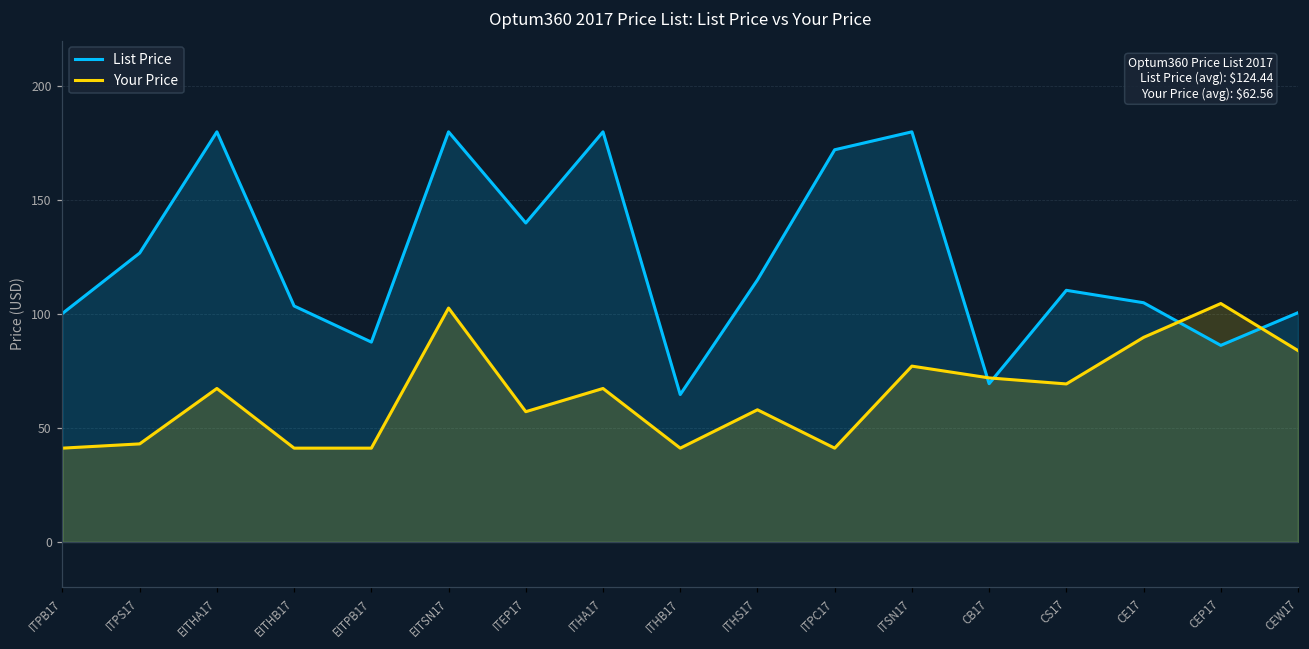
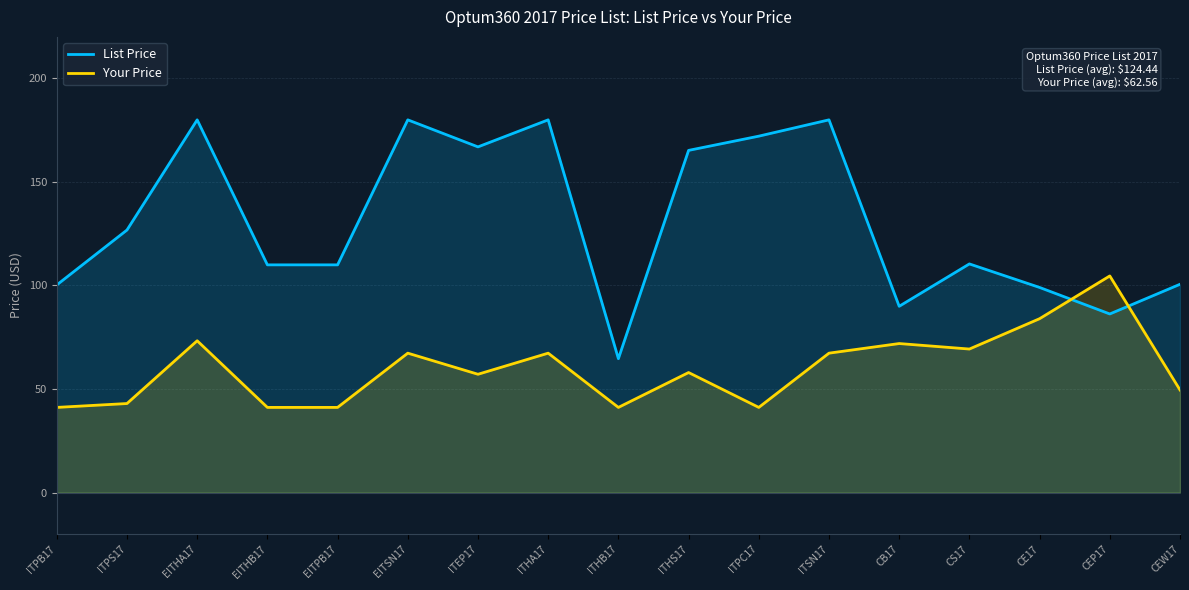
  {
    "List Price": {
      "ITPB17": 100,
      "ITPS17": 127,
      "EITHA17": 180,
-     "EITHB17": 104,
-     "EITPB17": 88,
+     "EITHB17": 110,
+     "EITPB17": 110,
      "EITSN17": 180,
-     "ITEP17": 140,
+     "ITEP17": 167,
      "ITHA17": 180,
      "ITHB17": 65,
-     "ITHS17": 115,
+     "ITHS17": 165,
      "ITPC17": 172,
      "ITSN17": 180,
-     "CB17": 69,
+     "CB17": 90,
      "CS17": 110,
-     "CE17": 105,
+     "CE17": 99,
      "CEP17": 86,
      "CEW17": 101
    },
    "Your Price": {
      "ITPB17": 41,
      "ITPS17": 43,
-     "EITHA17": 67,
+     "EITHA17": 73,
      "EITHB17": 41,
      "EITPB17": 41,
-     "EITSN17": 103,
+     "EITSN17": 67,
      "ITEP17": 57,
      "ITHA17": 67,
      "ITHB17": 41,
      "ITHS17": 58,
      "ITPC17": 41,
-     "ITSN17": 77,
+     "ITSN17": 67,
      "CB17": 72,
      "CS17": 69,
-     "CE17": 90,
+     "CE17": 84,
      "CEP17": 105,
-     "CEW17": 84
+     "CEW17": 50
    }
  }
